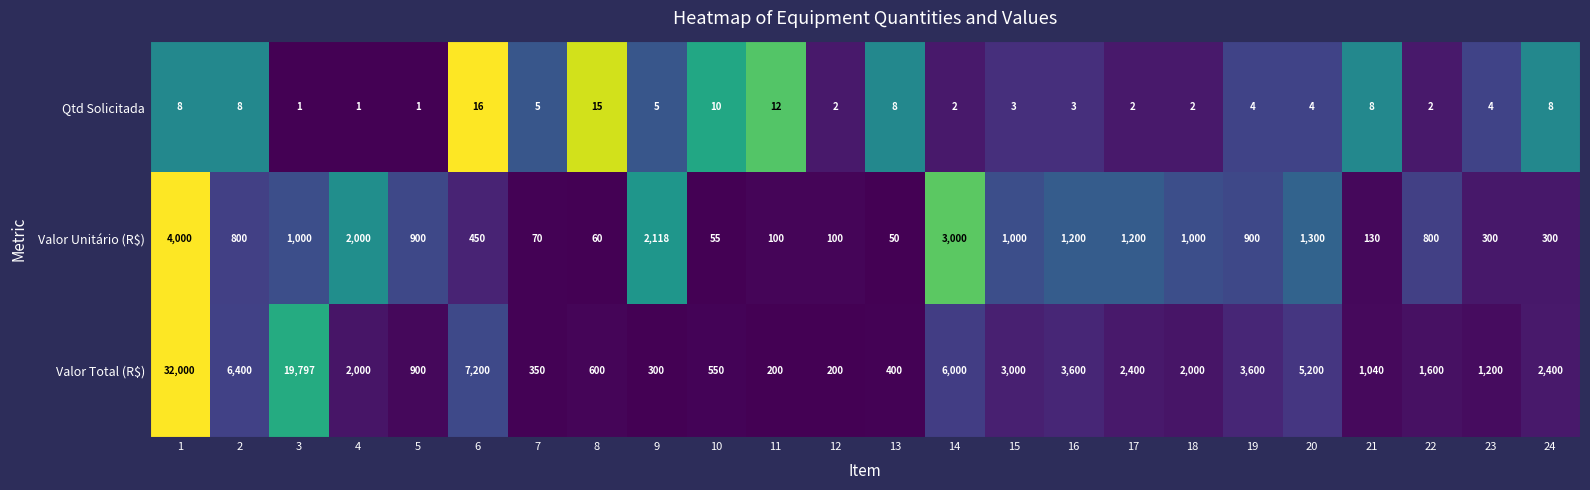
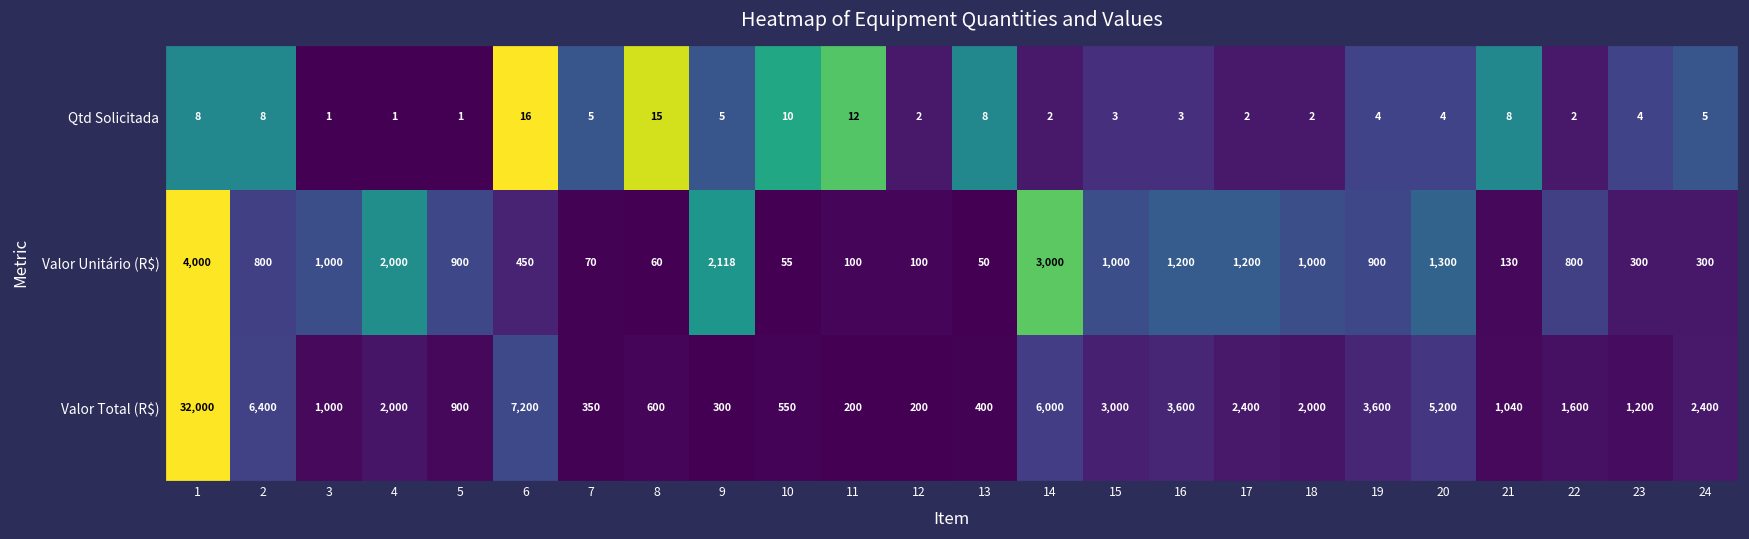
  {
    "Qtd Solicitada": {
      "1": "8",
      "2": "8",
      "3": "1",
      "4": "1",
      "5": "1",
      "6": "16",
      "7": "5",
      "8": "15",
      "9": "5",
      "10": "10",
      "11": "12",
      "12": "2",
      "13": "8",
      "14": "2",
      "15": "3",
      "16": "3",
      "17": "2",
      "18": "2",
      "19": "4",
      "20": "4",
      "21": "8",
      "22": "2",
      "23": "4",
-     "24": "8"
+     "24": "5"
    },
    "Valor Unitário (R$)": {
      "1": "4,000",
      "2": "800",
      "3": "1,000",
      "4": "2,000",
      "5": "900",
      "6": "450",
      "7": "70",
      "8": "60",
      "9": "2,118",
      "10": "55",
      "11": "100",
      "12": "100",
      "13": "50",
      "14": "3,000",
      "15": "1,000",
      "16": "1,200",
      "17": "1,200",
      "18": "1,000",
      "19": "900",
      "20": "1,300",
      "21": "130",
      "22": "800",
      "23": "300",
      "24": "300"
    },
    "Valor Total (R$)": {
      "1": "32,000",
      "2": "6,400",
-     "3": "19,797",
+     "3": "1,000",
      "4": "2,000",
      "5": "900",
      "6": "7,200",
      "7": "350",
      "8": "600",
      "9": "300",
      "10": "550",
      "11": "200",
      "12": "200",
      "13": "400",
      "14": "6,000",
      "15": "3,000",
      "16": "3,600",
      "17": "2,400",
      "18": "2,000",
      "19": "3,600",
      "20": "5,200",
      "21": "1,040",
      "22": "1,600",
      "23": "1,200",
      "24": "2,400"
    }
  }
